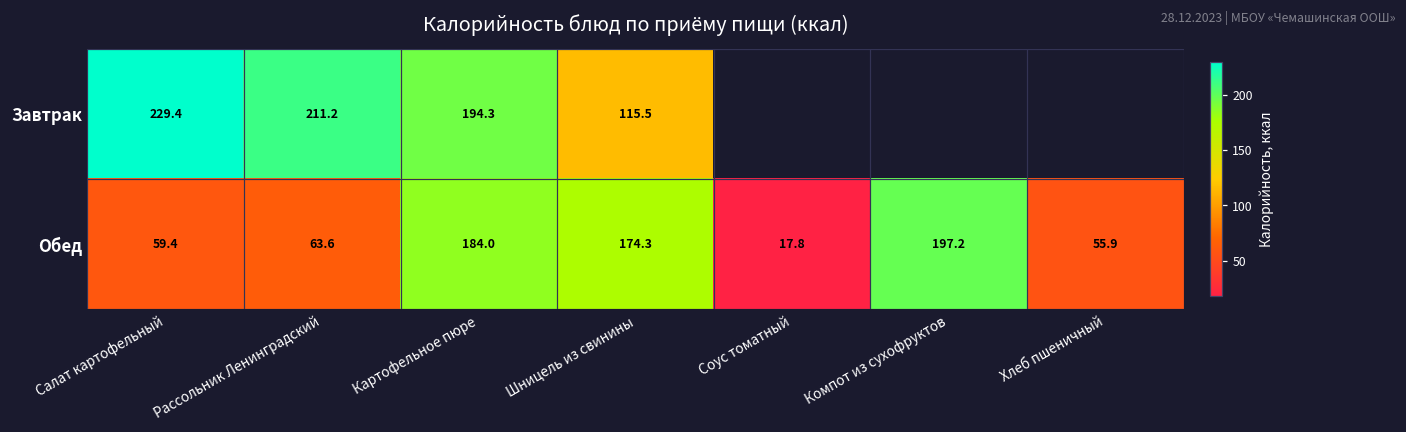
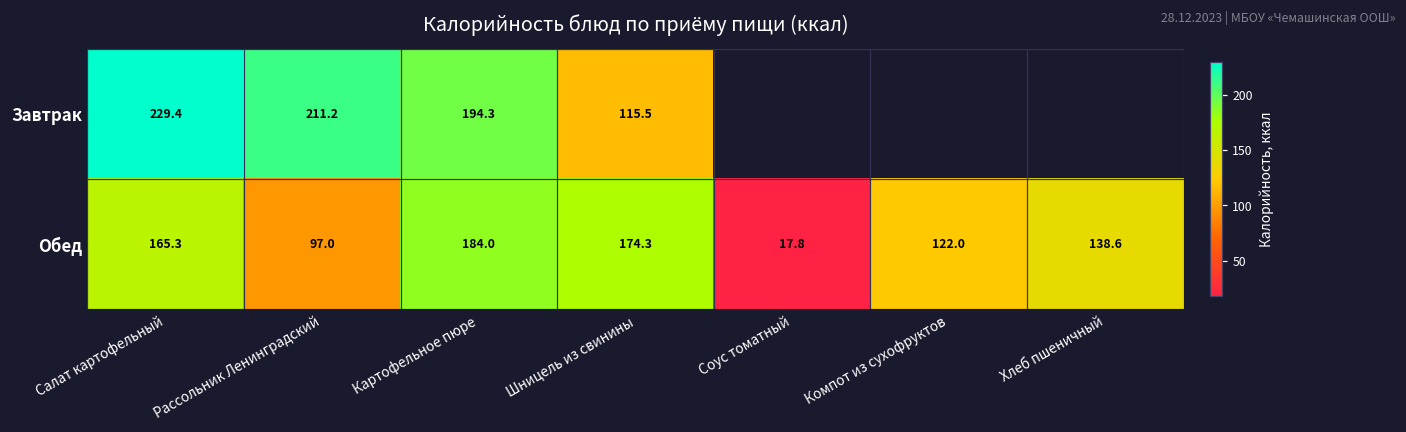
  {
    "Завтрак": {
      "Салат картофельный": 229.4,
      "Рассольник Ленинградский": 211.2,
      "Картофельное пюре": 194.3,
      "Шницель из свинины": 115.5
    },
    "Обед": {
-     "Салат картофельный": 59.4,
-     "Рассольник Ленинградский": 63.6,
+     "Салат картофельный": 165.3,
+     "Рассольник Ленинградский": 97.0,
      "Картофельное пюре": 184.0,
      "Шницель из свинины": 174.3,
      "Соус томатный": 17.8,
-     "Компот из сухофруктов": 197.2,
-     "Хлеб пшеничный": 55.9
+     "Компот из сухофруктов": 122.0,
+     "Хлеб пшеничный": 138.6
    }
  }
